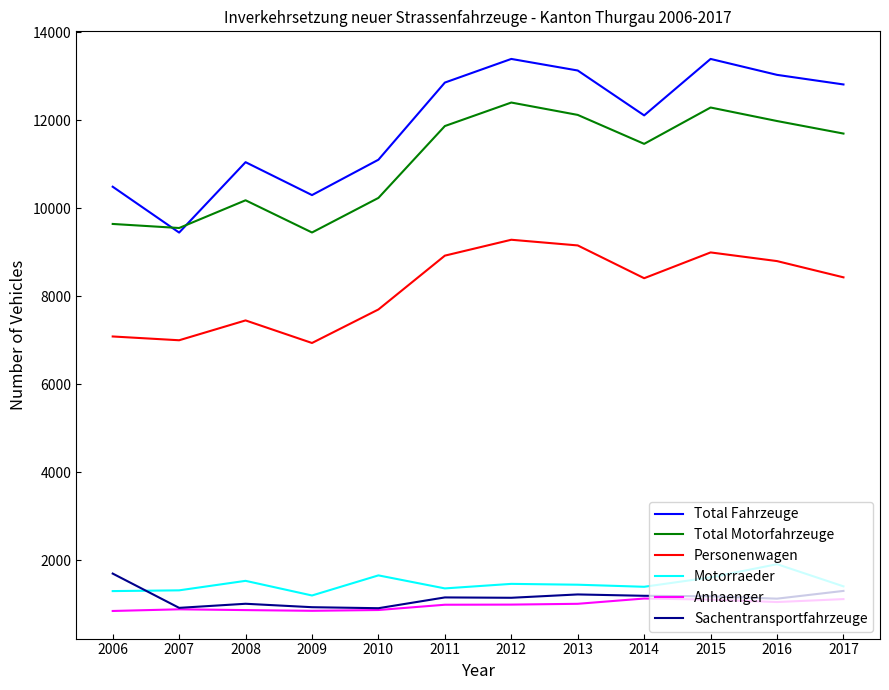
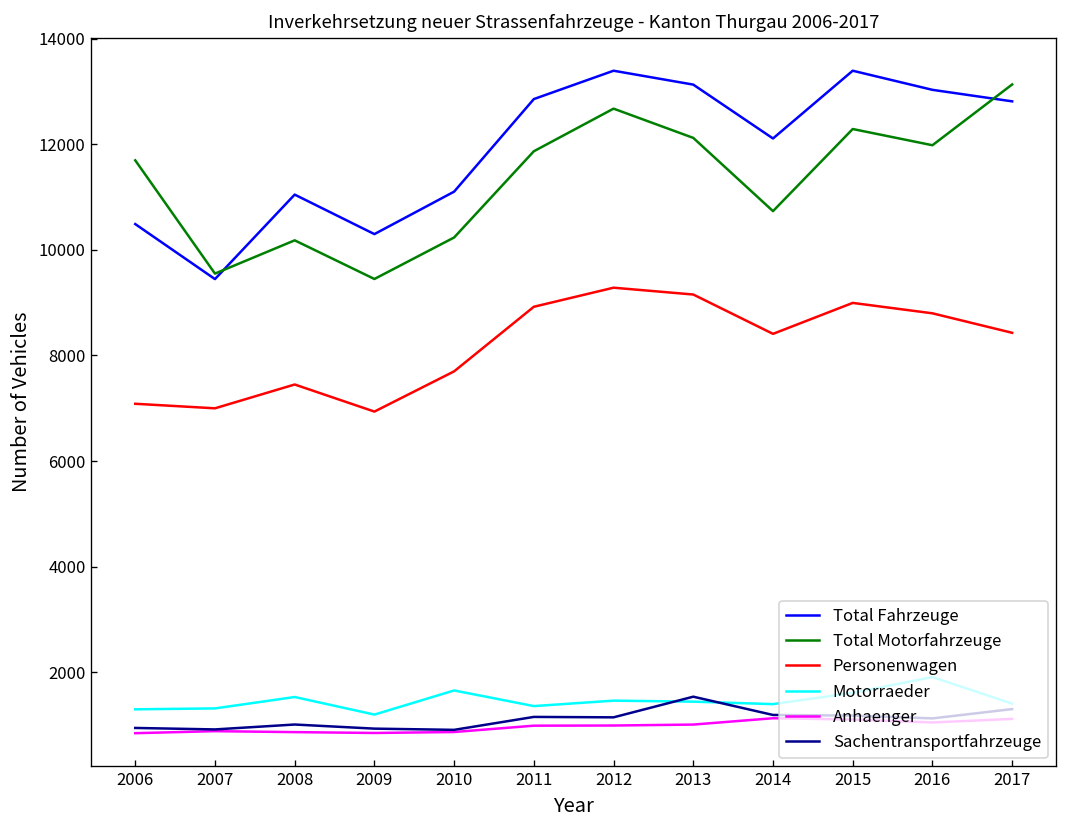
  {
    "Total Fahrzeuge": {
      "2006": 10500,
      "2007": 9400,
      "2008": 11000,
      "2009": 10300,
      "2010": 11100,
      "2011": 12900,
      "2012": 13400,
      "2013": 13100,
      "2014": 12100,
      "2015": 13400,
      "2016": 13000,
      "2017": 12800
    },
    "Total Motorfahrzeuge": {
-     "2006": 9600,
+     "2006": 11700,
      "2007": 9500,
      "2008": 10200,
      "2009": 9400,
      "2010": 10200,
      "2011": 11900,
-     "2012": 12400,
+     "2012": 12700,
      "2013": 12100,
-     "2014": 11500,
+     "2014": 10700,
      "2015": 12300,
      "2016": 12000,
-     "2017": 11700
+     "2017": 13100
    },
    "Personenwagen": {
      "2006": 7100,
      "2007": 7000,
      "2008": 7400,
      "2009": 6900,
      "2010": 7700,
      "2011": 8900,
      "2012": 9300,
      "2013": 9200,
      "2014": 8400,
      "2015": 9000,
      "2016": 8800,
      "2017": 8400
    },
    "Motorraeder": {
      "2006": 1300,
      "2007": 1300,
      "2008": 1500,
      "2009": 1200,
      "2010": 1700,
      "2011": 1400,
      "2012": 1500,
      "2013": 1400,
      "2014": 1400
    },
    "Anhaenger": {
      "2006": 800,
      "2008": 900,
      "2009": 900,
      "2011": 1000,
      "2012": 1000,
      "2013": 1000,
      "2014": 1100
    },
    "Sachentransportfahrzeuge": {
-     "2006": 1700,
+     "2006": 900,
      "2008": 1000,
      "2009": 900,
      "2011": 1200,
      "2012": 1100,
-     "2013": 1200,
+     "2013": 1500,
      "2014": 1200
    }
  }
